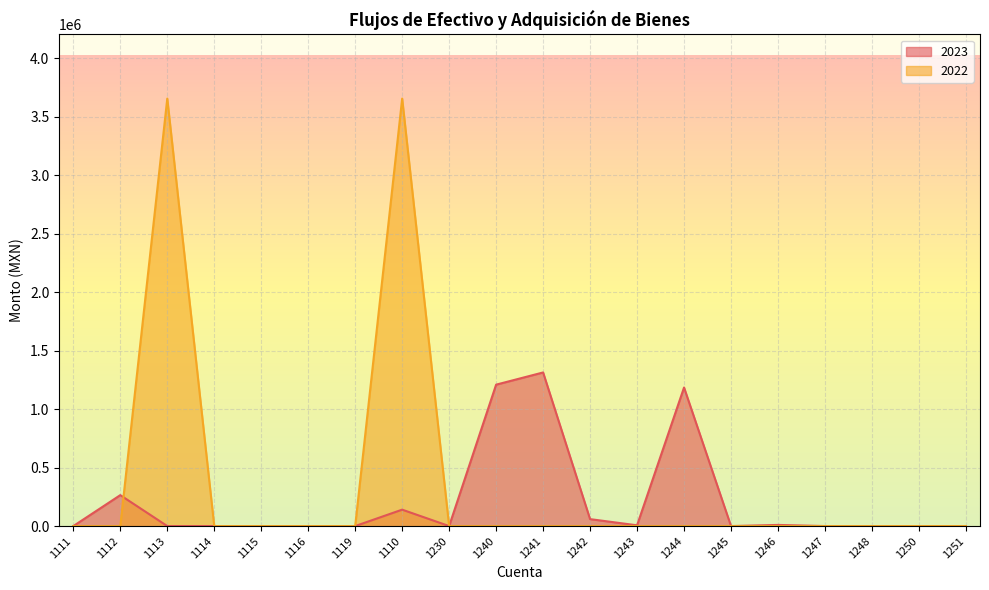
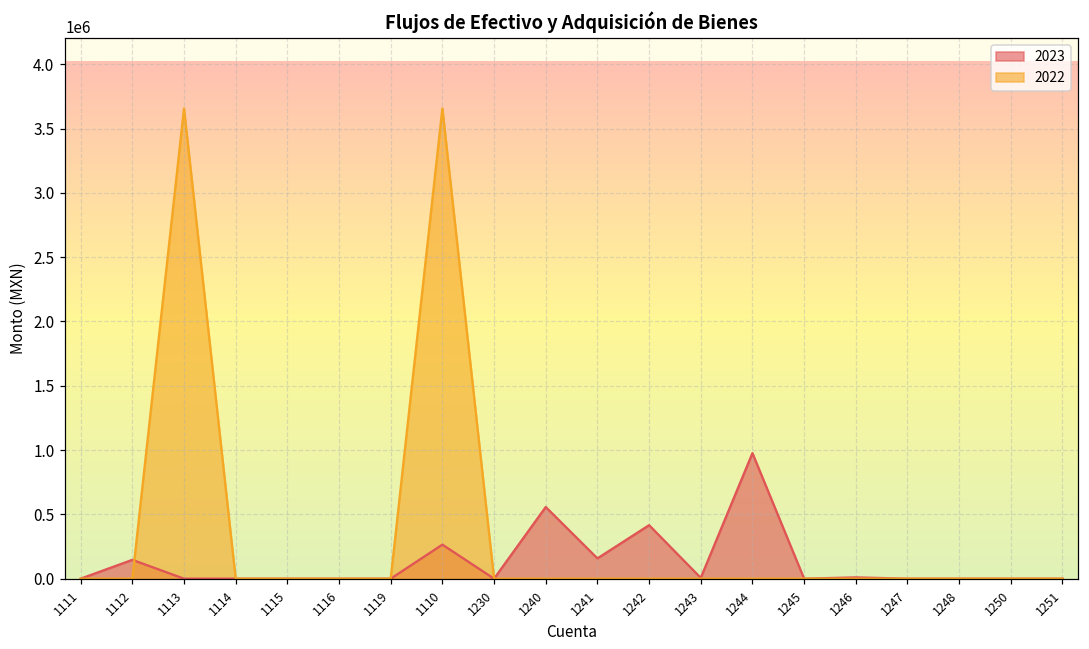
  {
    "2023": {
-     "1112": 260000,
+     "1112": 150000,
      "1113": 0,
-     "1110": 140000,
-     "1240": 1210000,
-     "1241": 1310000,
-     "1242": 60000,
-     "1244": 1190000
+     "1110": 260000,
+     "1240": 560000,
+     "1241": 160000,
+     "1242": 420000,
+     "1244": 980000
    },
    "2022": {
      "1112": 0,
      "1113": 3660000,
      "1110": 3660000,
      "1240": 0,
      "1241": 0,
      "1242": 0,
      "1244": 0
    }
  }
